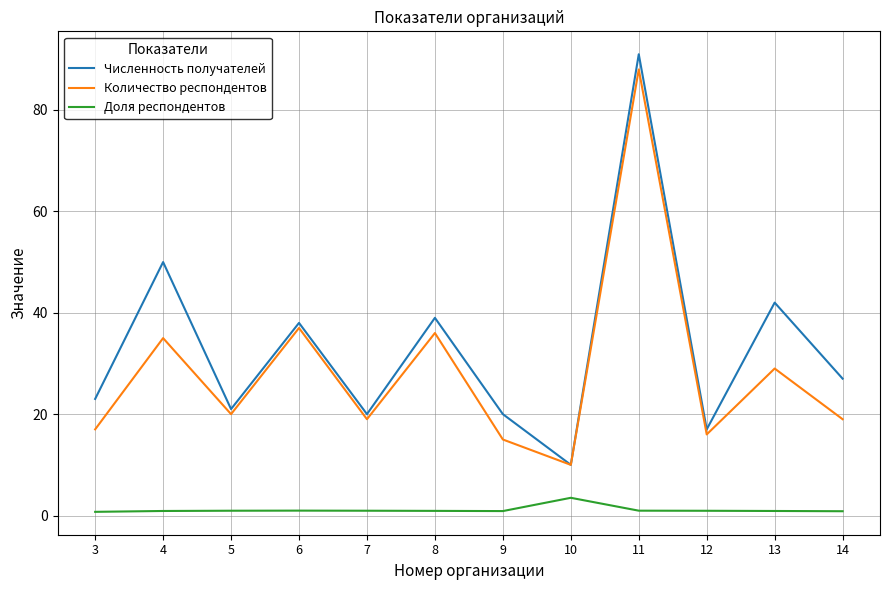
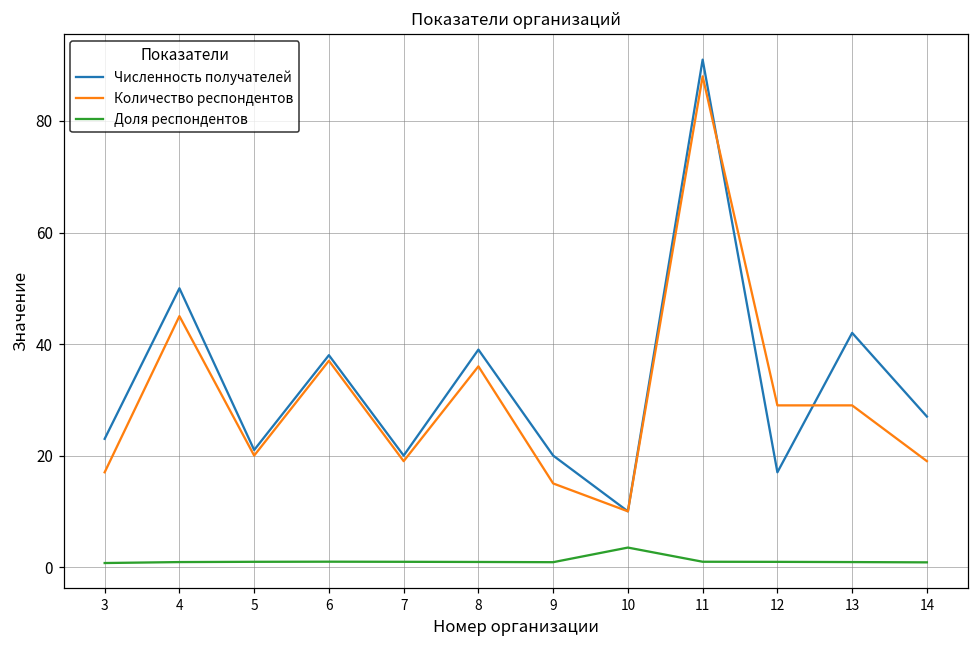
  {
    "Численность получателей": {
      "3": 23,
      "4": 50,
      "5": 21,
      "6": 38,
      "7": 20,
      "8": 39,
      "9": 20,
      "11": 91,
      "12": 17,
      "13": 42,
      "14": 27
    },
    "Количество респондентов": {
      "3": 17,
-     "4": 35,
+     "4": 45,
      "5": 20,
      "6": 37,
      "7": 19,
      "8": 36,
      "9": 15,
      "11": 88,
-     "12": 16,
+     "12": 29,
      "13": 29,
      "14": 19
    },
    "Доля респондентов": {
      "3": 1,
      "4": 1,
      "5": 1,
      "6": 1,
      "7": 1,
      "8": 1,
      "9": 1,
      "10": 4,
      "11": 1,
      "12": 1,
      "13": 1,
      "14": 1
    }
  }
